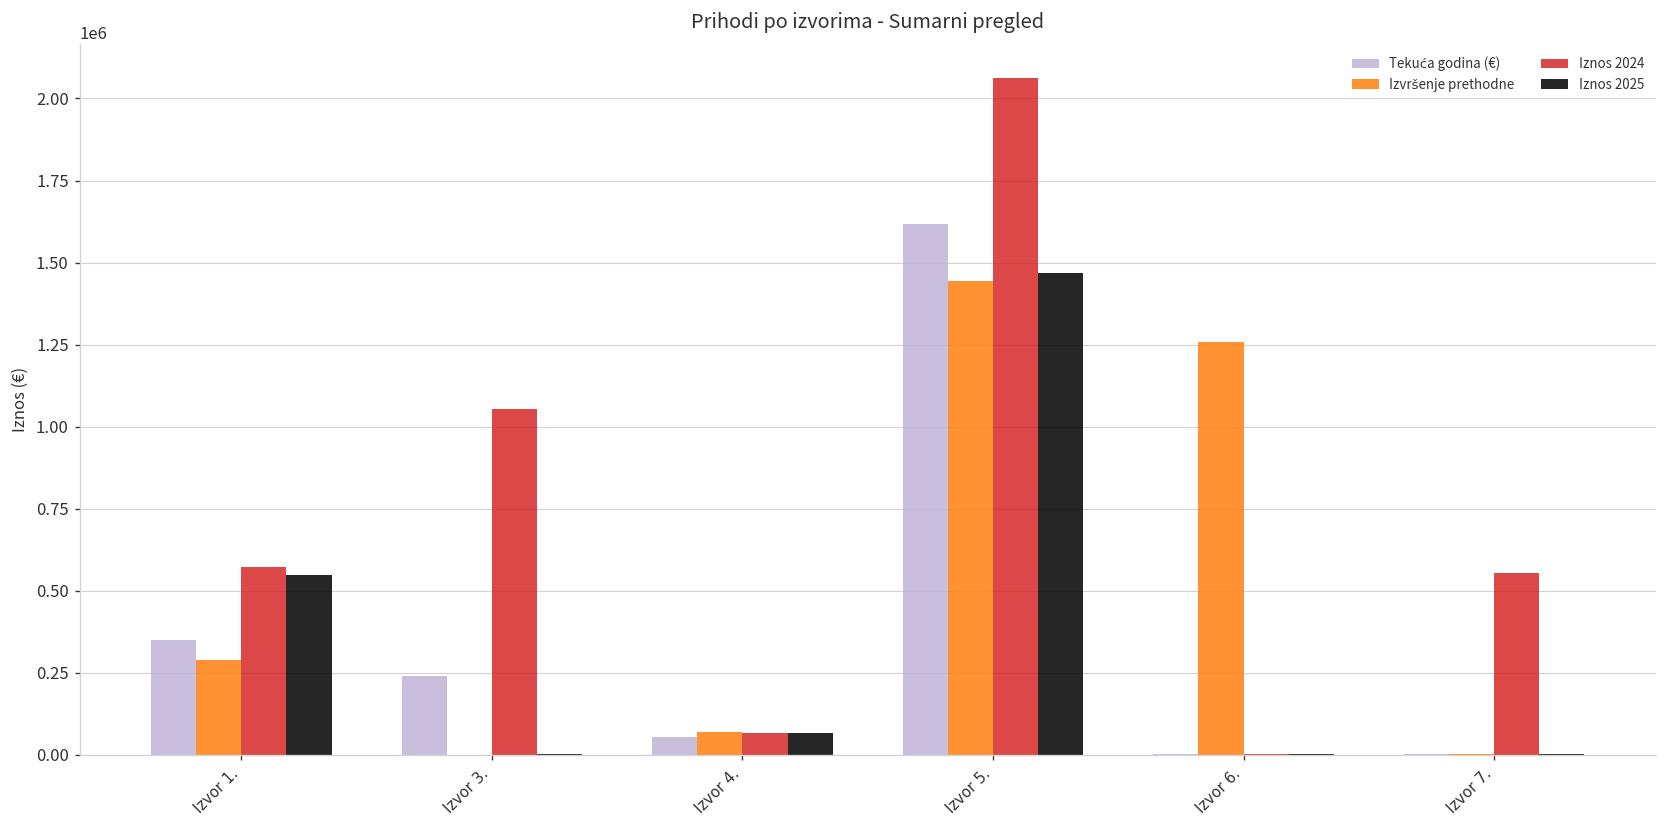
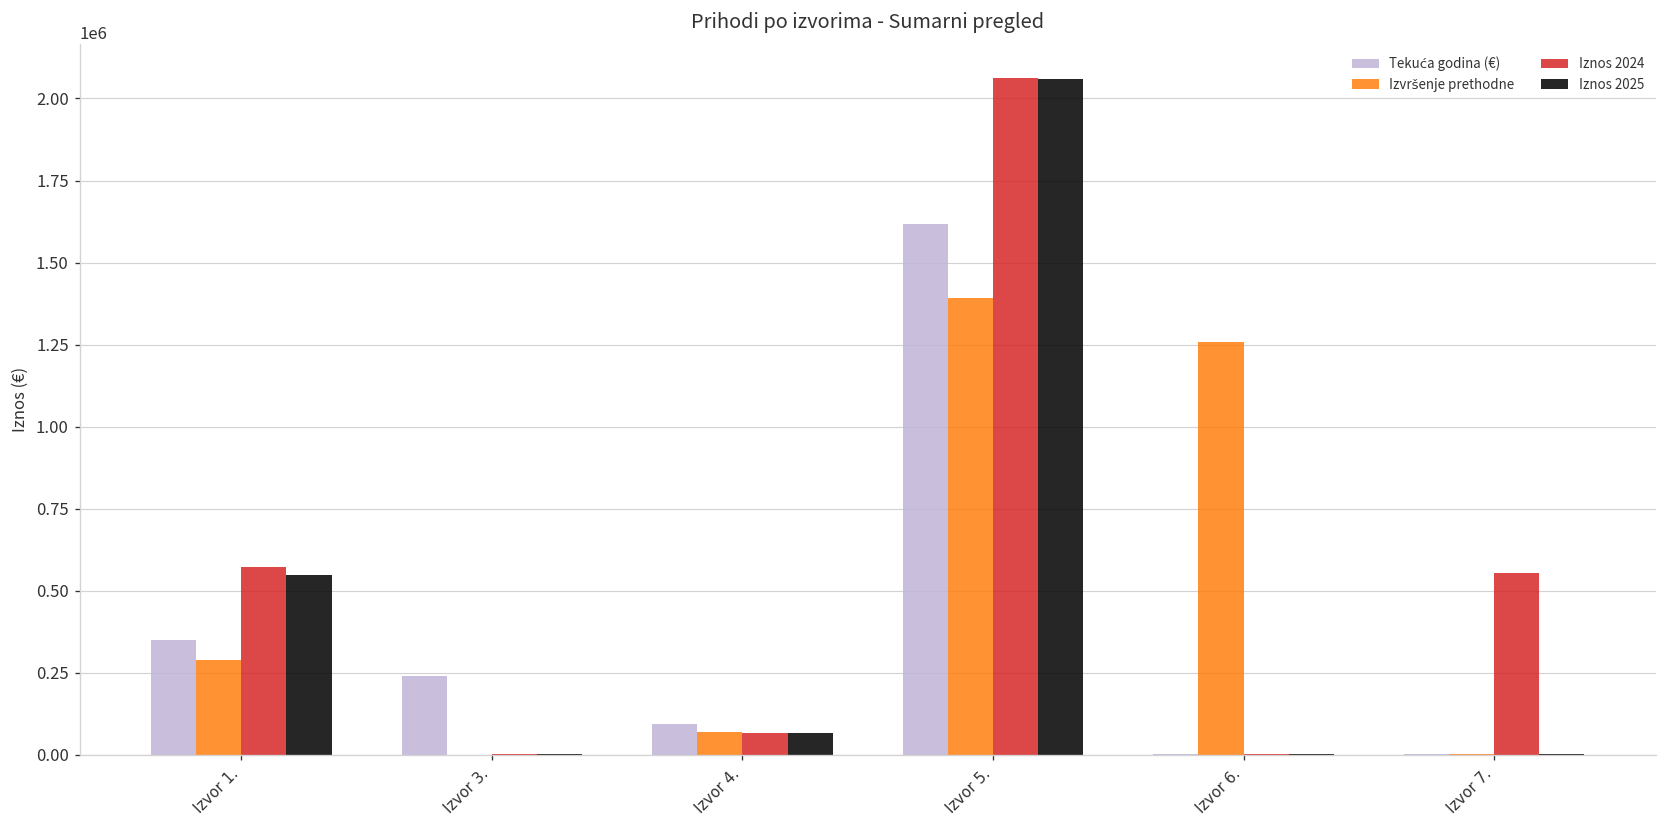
  {
    "Tekuća godina (€)": {
      "Izvor 1.": 350000,
      "Izvor 3.": 240000,
-     "Izvor 4.": 50000,
+     "Izvor 4.": 90000,
      "Izvor 5.": 1620000
    },
    "Izvršenje prethodne": {
      "Izvor 1.": 290000,
      "Izvor 4.": 70000,
-     "Izvor 5.": 1440000,
+     "Izvor 5.": 1390000,
      "Izvor 6.": 1260000
    },
    "Iznos 2024": {
      "Izvor 1.": 570000,
-     "Izvor 3.": 1050000,
+     "Izvor 3.": 0,
      "Izvor 4.": 70000,
      "Izvor 5.": 2060000,
      "Izvor 7.": 560000
    },
    "Iznos 2025": {
      "Izvor 1.": 550000,
      "Izvor 4.": 70000,
-     "Izvor 5.": 1470000
+     "Izvor 5.": 2060000
    }
  }
